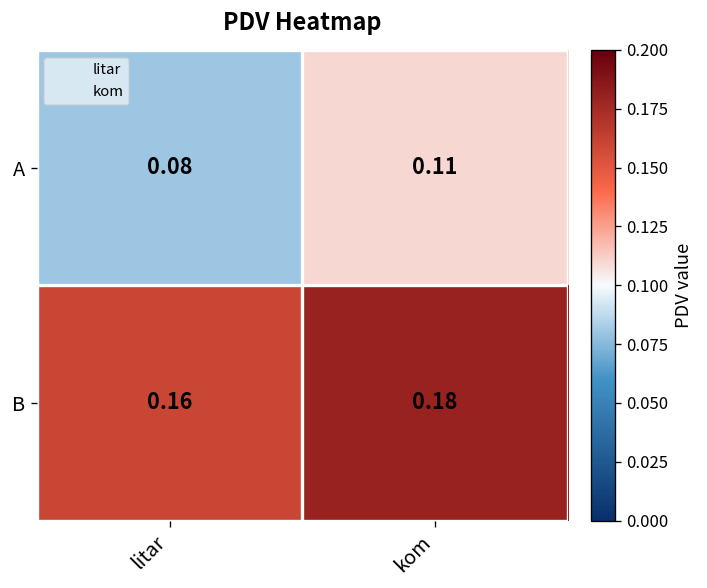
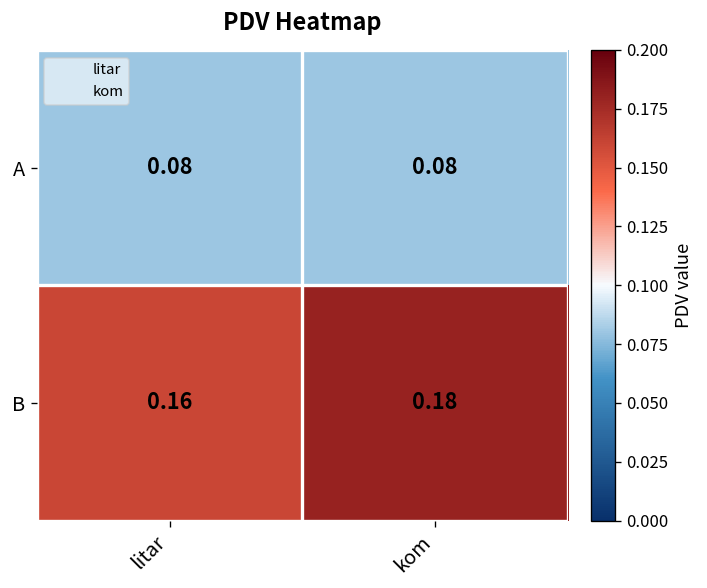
  {
    "A": {
      "litar": 0.08,
-     "kom": 0.11
+     "kom": 0.08
    },
    "B": {
      "litar": 0.16,
      "kom": 0.18
    }
  }
